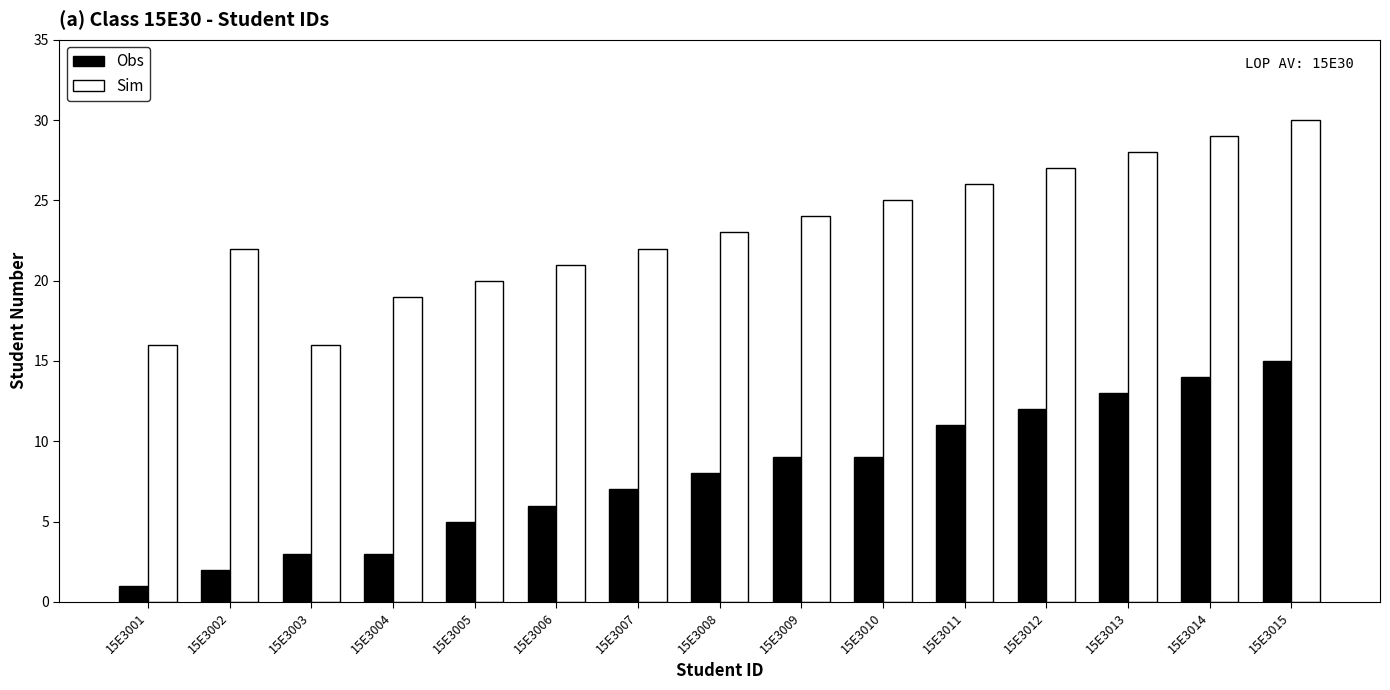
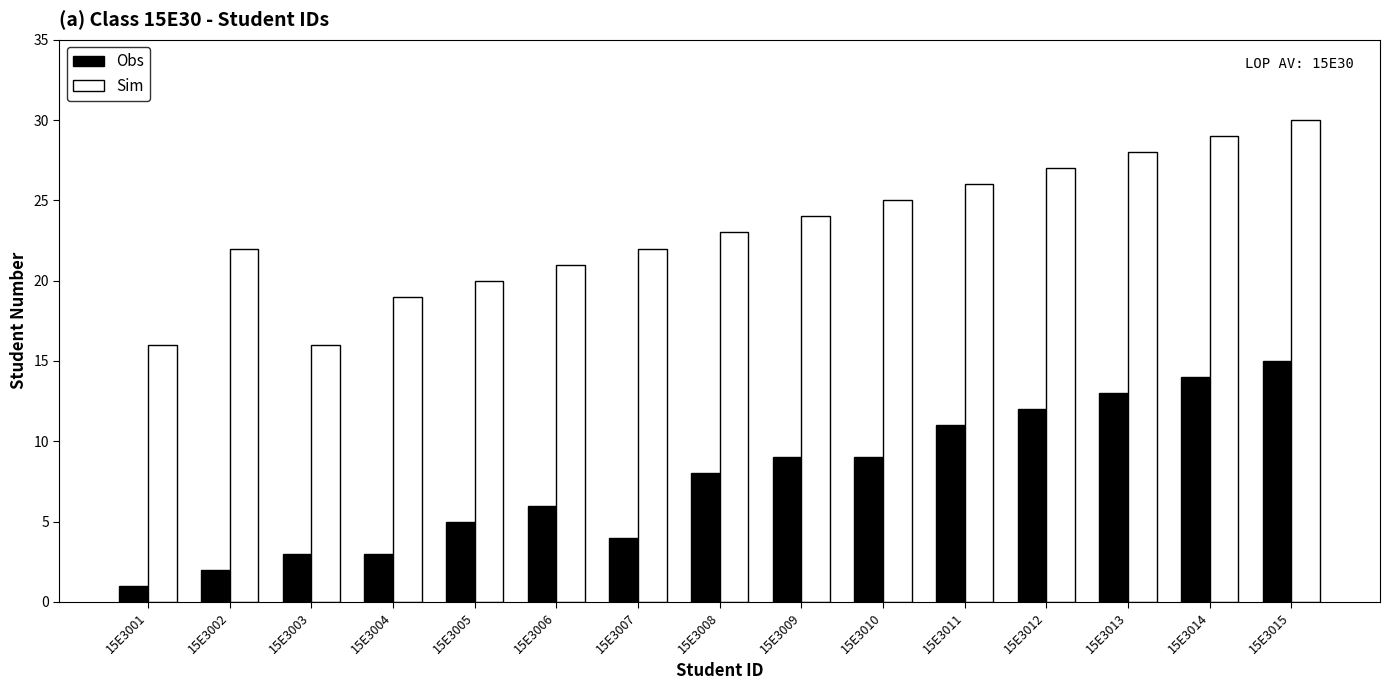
  {
    "Obs": {
      "15E3001": 1,
      "15E3002": 2,
      "15E3003": 3,
      "15E3004": 3,
      "15E3005": 5,
      "15E3006": 6,
-     "15E3007": 7,
+     "15E3007": 4,
      "15E3008": 8,
      "15E3009": 9,
      "15E3010": 9,
      "15E3011": 11,
      "15E3012": 12,
      "15E3013": 13,
      "15E3014": 14,
      "15E3015": 15
    },
    "Sim": {
      "15E3001": 16,
      "15E3002": 22,
      "15E3003": 16,
      "15E3004": 19,
      "15E3005": 20,
      "15E3006": 21,
      "15E3007": 22,
      "15E3008": 23,
      "15E3009": 24,
      "15E3010": 25,
      "15E3011": 26,
      "15E3012": 27,
      "15E3013": 28,
      "15E3014": 29,
      "15E3015": 30
    }
  }
